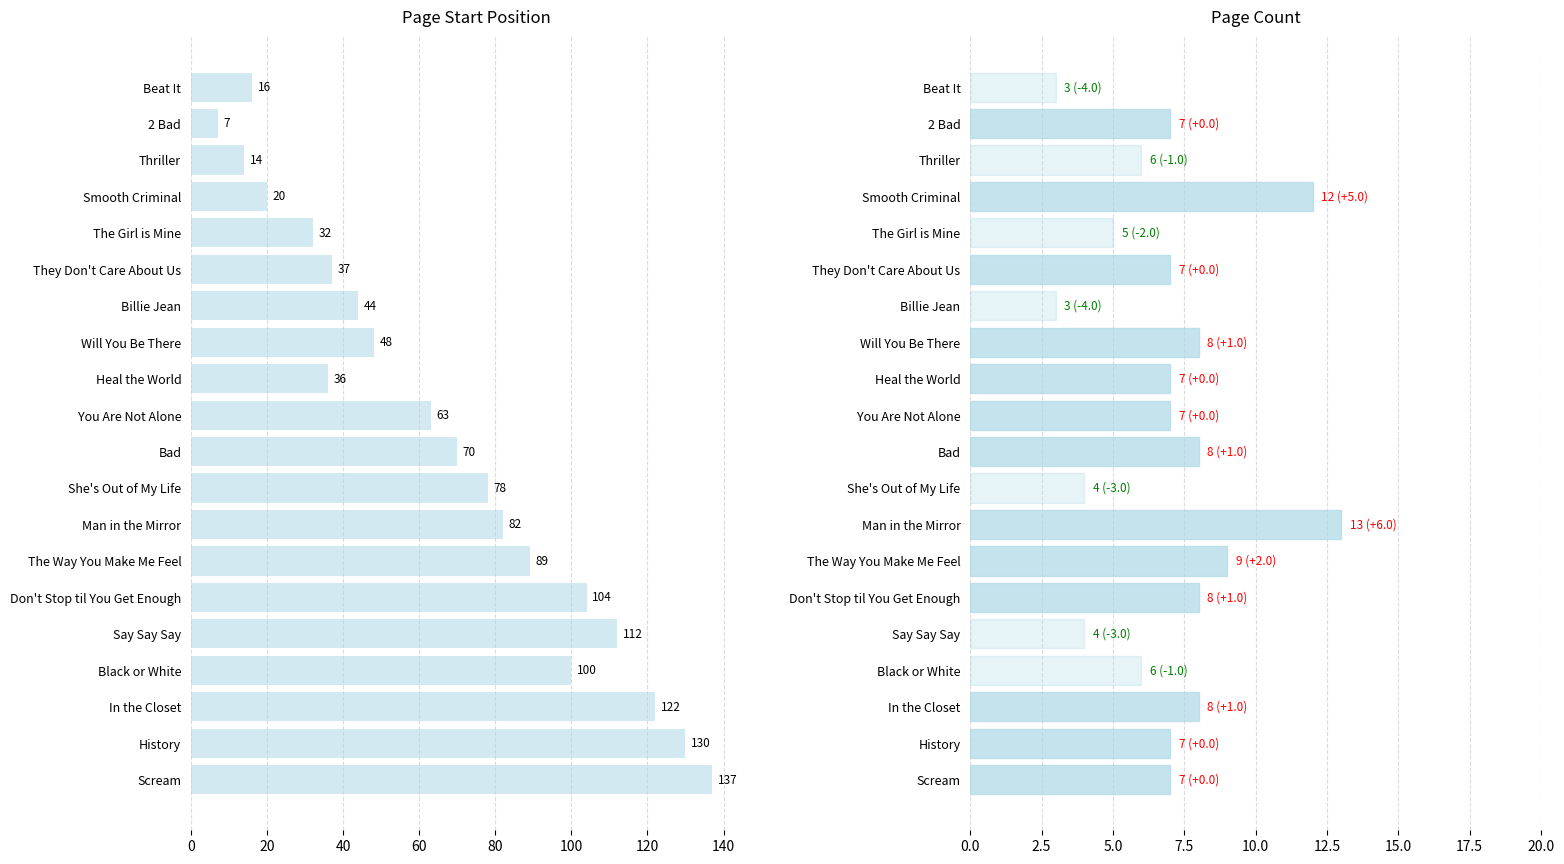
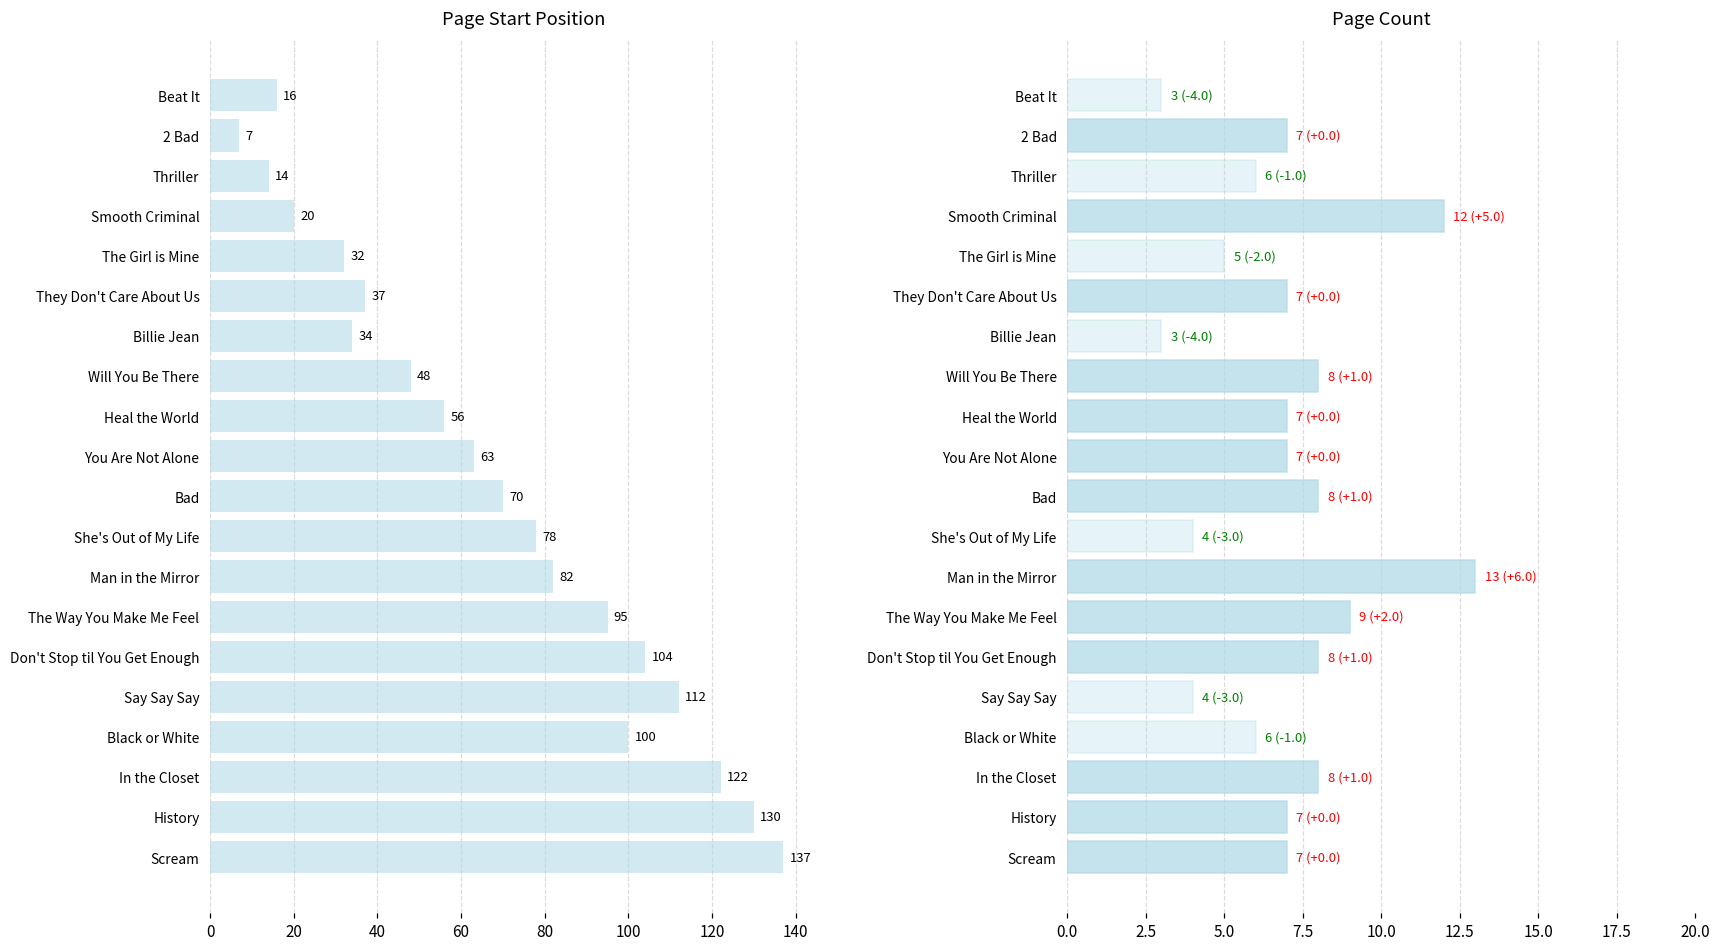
  {
    "Page Start Position": {
      "Beat It": 16,
      "2 Bad": 7,
      "Thriller": 14,
      "Smooth Criminal": 20,
      "The Girl is Mine": 32,
      "They Don't Care About Us": 37,
-     "Billie Jean": 44,
+     "Billie Jean": 34,
      "Will You Be There": 48,
-     "Heal the World": 36,
+     "Heal the World": 56,
      "You Are Not Alone": 63,
      "Bad": 70,
      "She's Out of My Life": 78,
      "Man in the Mirror": 82,
-     "The Way You Make Me Feel": 89,
+     "The Way You Make Me Feel": 95,
      "Don't Stop til You Get Enough": 104,
      "Say Say Say": 112,
      "Black or White": 100,
      "In the Closet": 122,
      "History": 130,
      "Scream": 137
    },
    "Page Count": {
      "Beat It": 3,
      "2 Bad": 7,
      "Thriller": 6,
      "Smooth Criminal": 12,
      "The Girl is Mine": 5,
      "They Don't Care About Us": 7,
      "Billie Jean": 3,
      "Will You Be There": 8,
      "Heal the World": 7,
      "You Are Not Alone": 7,
      "Bad": 8,
      "She's Out of My Life": 4,
      "Man in the Mirror": 13,
      "The Way You Make Me Feel": 9,
      "Don't Stop til You Get Enough": 8,
      "Say Say Say": 4,
      "Black or White": 6,
      "In the Closet": 8,
      "History": 7,
      "Scream": 7
    }
  }
